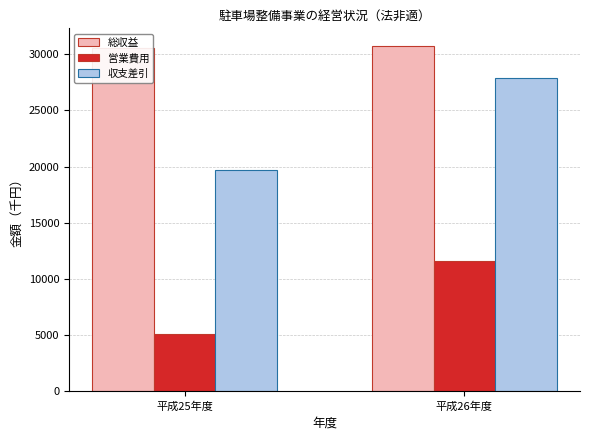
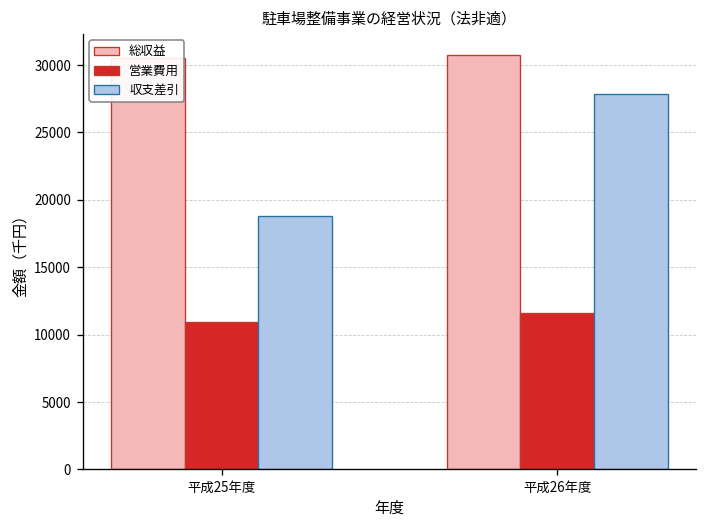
  {
    "総収益": {
      "平成26年度": 30800
    },
    "営業費用": {
-     "平成25年度": 5100,
+     "平成25年度": 10900,
      "平成26年度": 11600
    },
    "収支差引": {
-     "平成25年度": 19700,
+     "平成25年度": 18800,
      "平成26年度": 27900
    }
  }
